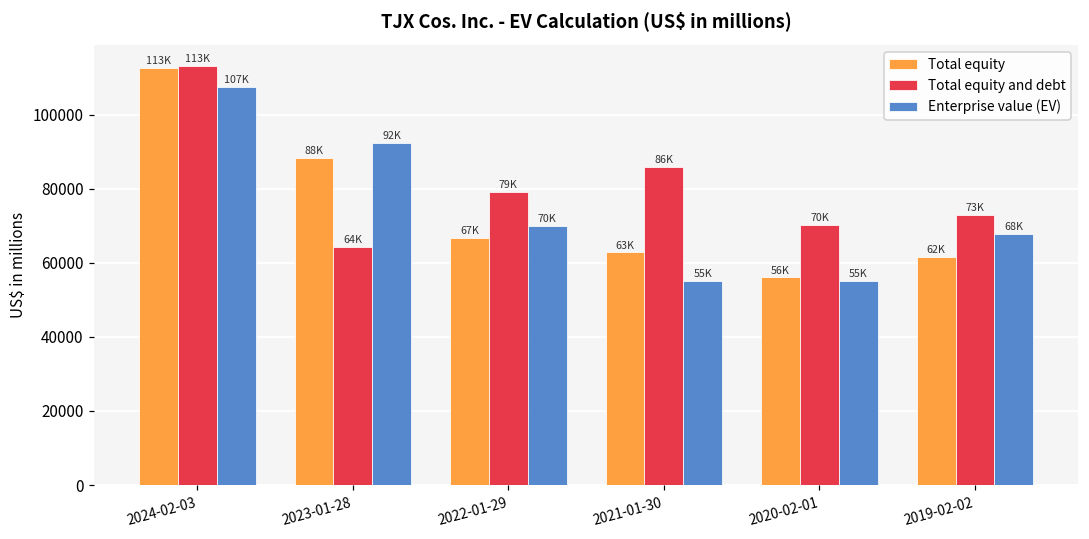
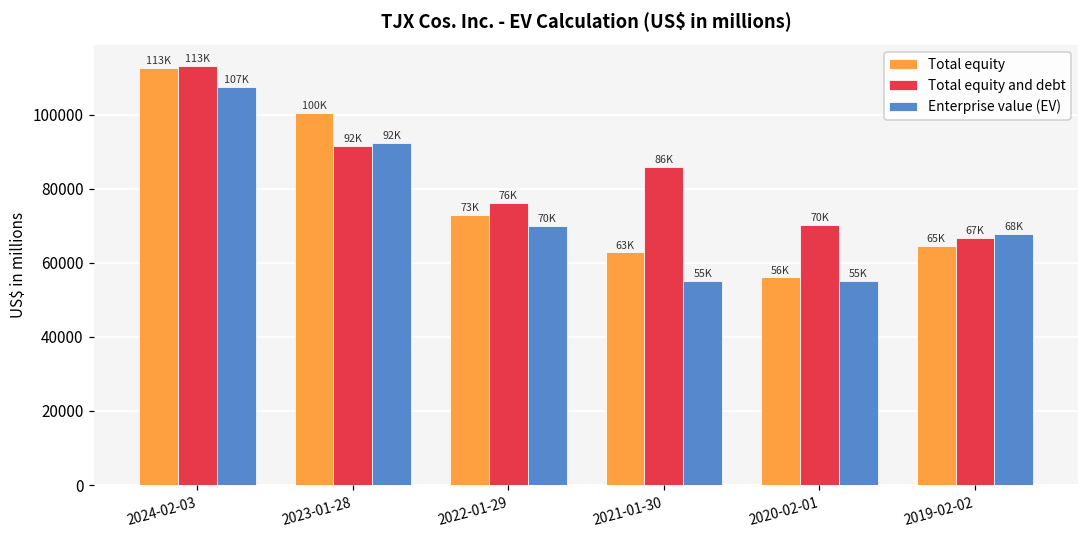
  {
    "Total equity": {
      "2024-02-03": "113K",
-     "2023-01-28": "88K",
-     "2022-01-29": "67K",
+     "2023-01-28": "100K",
+     "2022-01-29": "73K",
      "2021-01-30": "63K",
      "2020-02-01": "56K",
-     "2019-02-02": "62K"
+     "2019-02-02": "65K"
    },
    "Total equity and debt": {
      "2024-02-03": "113K",
-     "2023-01-28": "64K",
-     "2022-01-29": "79K",
+     "2023-01-28": "92K",
+     "2022-01-29": "76K",
      "2021-01-30": "86K",
      "2020-02-01": "70K",
-     "2019-02-02": "73K"
+     "2019-02-02": "67K"
    },
    "Enterprise value (EV)": {
      "2024-02-03": "107K",
      "2023-01-28": "92K",
      "2022-01-29": "70K",
      "2021-01-30": "55K",
      "2020-02-01": "55K",
      "2019-02-02": "68K"
    }
  }
